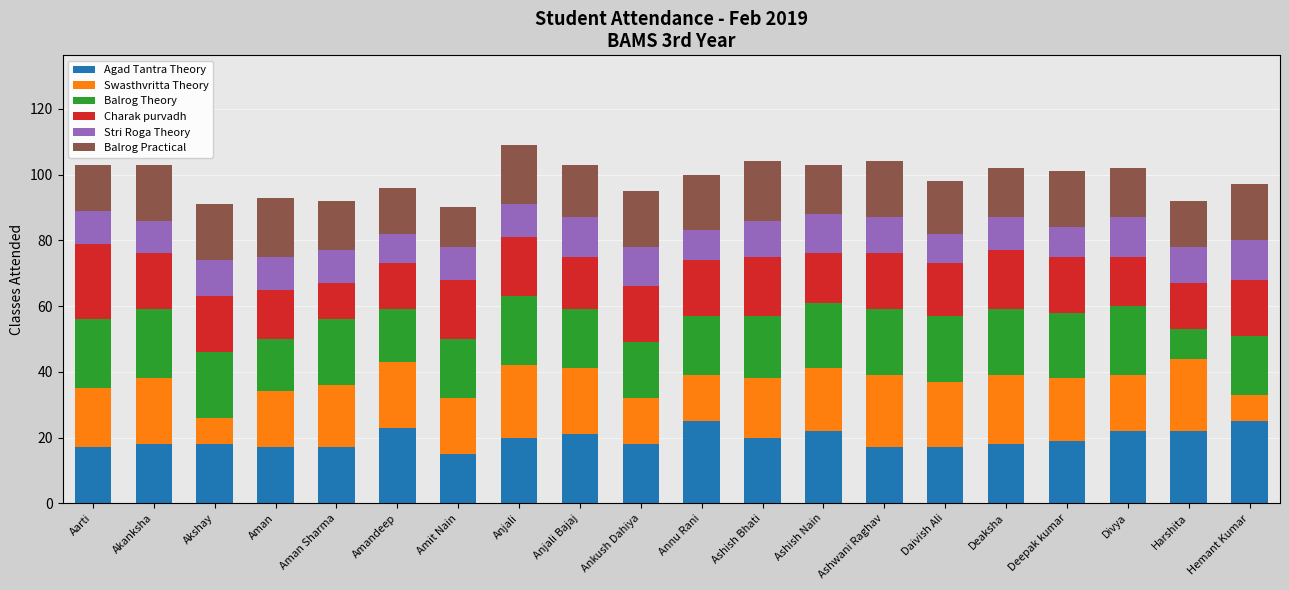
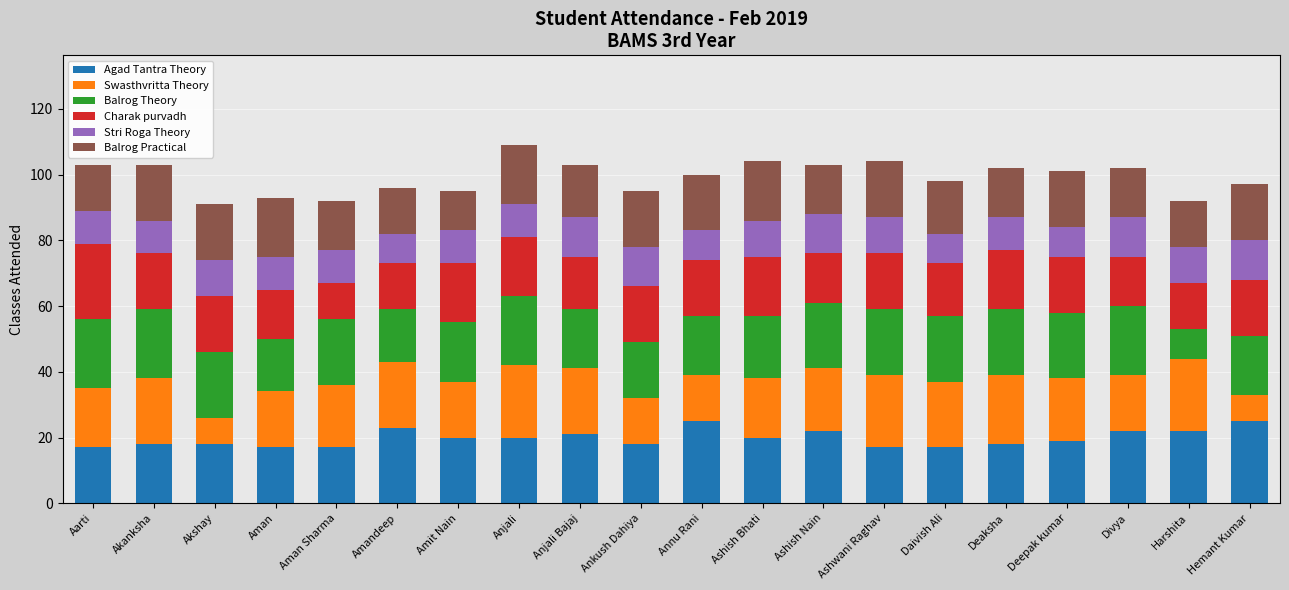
  {
    "Agad Tantra Theory": {
      "Aarti": 17,
      "Akanksha": 18,
      "Akshay": 18,
      "Aman": 17,
      "Aman Sharma": 17,
      "Amandeep": 23,
-     "Amit Nain": 15,
+     "Amit Nain": 20,
      "Anjali": 20,
      "Anjali Bajaj": 21,
      "Ankush Dahiya": 18,
      "Annu Rani": 25,
      "Ashish Bhati": 20,
      "Ashish Nain": 22,
      "Ashwani Raghav": 17,
      "Daivish Ali": 17,
      "Deaksha": 18,
      "Deepak kumar": 19,
      "Divya": 22,
      "Harshita": 22,
      "Hemant Kumar": 25
    },
    "Swasthvritta Theory": {
      "Aarti": 18,
      "Akanksha": 20,
      "Akshay": 8,
      "Aman": 17,
      "Aman Sharma": 19,
      "Amandeep": 20,
      "Amit Nain": 17,
      "Anjali": 22,
      "Anjali Bajaj": 20,
      "Ankush Dahiya": 14,
      "Annu Rani": 14,
      "Ashish Bhati": 18,
      "Ashish Nain": 19,
      "Ashwani Raghav": 22,
      "Daivish Ali": 20,
      "Deaksha": 21,
      "Deepak kumar": 19,
      "Divya": 17,
      "Harshita": 22,
      "Hemant Kumar": 8
    },
    "Balrog Theory": {
      "Aarti": 21,
      "Akanksha": 21,
      "Akshay": 20,
      "Aman": 16,
      "Aman Sharma": 20,
      "Amandeep": 16,
      "Amit Nain": 18,
      "Anjali": 21,
      "Anjali Bajaj": 18,
      "Ankush Dahiya": 17,
      "Annu Rani": 18,
      "Ashish Bhati": 19,
      "Ashish Nain": 20,
      "Ashwani Raghav": 20,
      "Daivish Ali": 20,
      "Deaksha": 20,
      "Deepak kumar": 20,
      "Divya": 21,
      "Harshita": 9,
      "Hemant Kumar": 18
    },
    "Charak purvadh": {
      "Aarti": 23,
      "Akanksha": 17,
      "Akshay": 17,
      "Aman": 15,
      "Aman Sharma": 11,
      "Amandeep": 14,
      "Amit Nain": 18,
      "Anjali": 18,
      "Anjali Bajaj": 16,
      "Ankush Dahiya": 17,
      "Annu Rani": 17,
      "Ashish Bhati": 18,
      "Ashish Nain": 15,
      "Ashwani Raghav": 17,
      "Daivish Ali": 16,
      "Deaksha": 18,
      "Deepak kumar": 17,
      "Divya": 15,
      "Harshita": 14,
      "Hemant Kumar": 17
    },
    "Stri Roga Theory": {
      "Aarti": 10,
      "Akanksha": 10,
      "Akshay": 11,
      "Aman": 10,
      "Aman Sharma": 10,
      "Amandeep": 9,
      "Amit Nain": 10,
      "Anjali": 10,
      "Anjali Bajaj": 12,
      "Ankush Dahiya": 12,
      "Annu Rani": 9,
      "Ashish Bhati": 11,
      "Ashish Nain": 12,
      "Ashwani Raghav": 11,
      "Daivish Ali": 9,
      "Deaksha": 10,
      "Deepak kumar": 9,
      "Divya": 12,
      "Harshita": 11,
      "Hemant Kumar": 12
    },
    "Balrog Practical": {
      "Aarti": 14,
      "Akanksha": 17,
      "Akshay": 17,
      "Aman": 18,
      "Aman Sharma": 15,
      "Amandeep": 14,
      "Amit Nain": 12,
      "Anjali": 18,
      "Anjali Bajaj": 16,
      "Ankush Dahiya": 17,
      "Annu Rani": 17,
      "Ashish Bhati": 18,
      "Ashish Nain": 15,
      "Ashwani Raghav": 17,
      "Daivish Ali": 16,
      "Deaksha": 15,
      "Deepak kumar": 17,
      "Divya": 15,
      "Harshita": 14,
      "Hemant Kumar": 17
    }
  }
